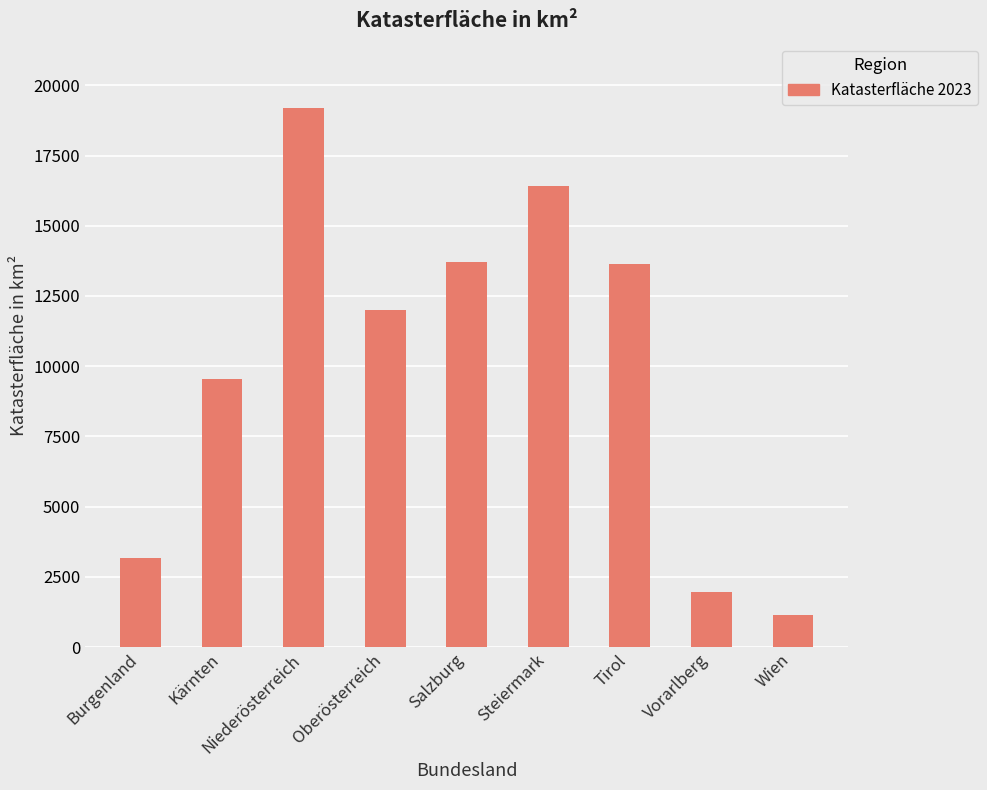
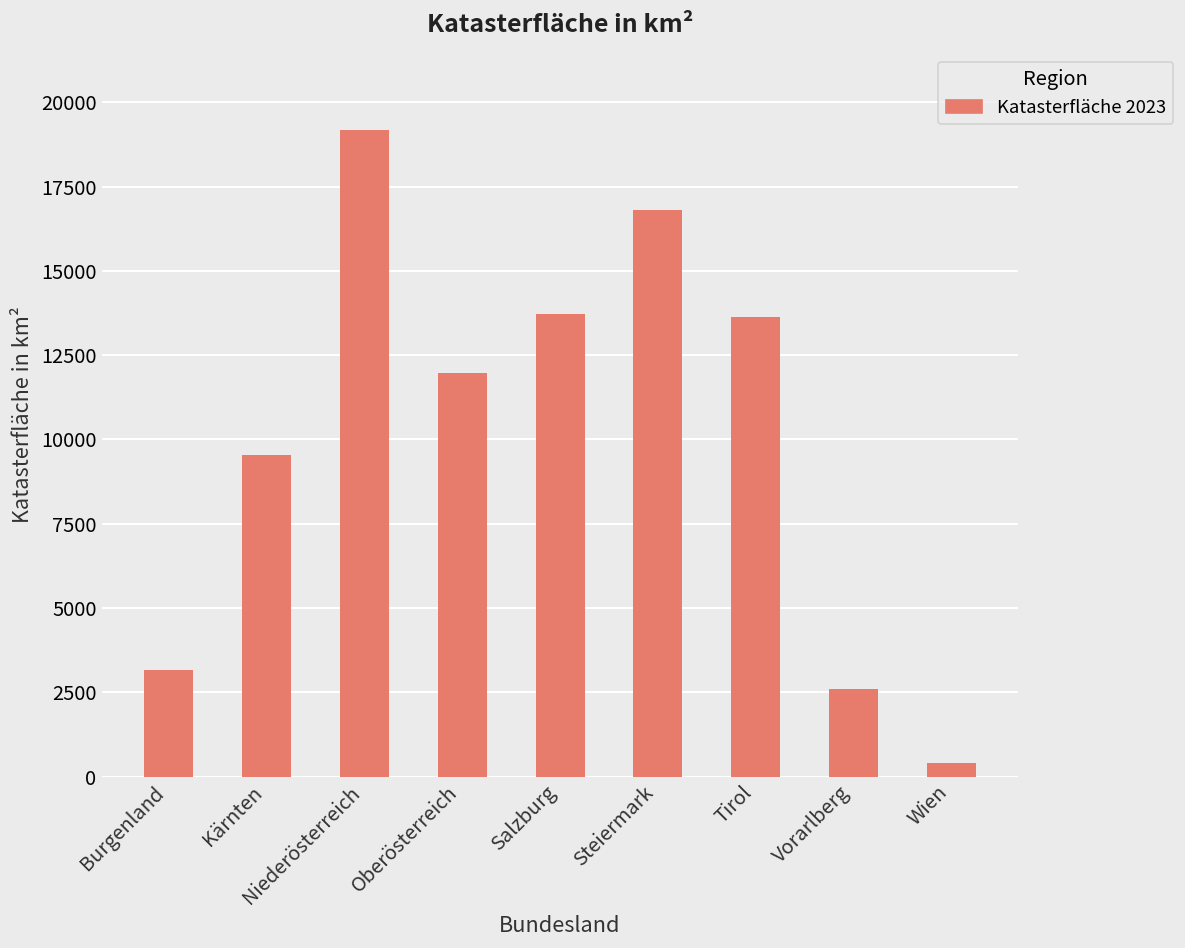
  {
    "Burgenland": 3200,
    "Kärnten": 9500,
    "Niederösterreich": 19200,
    "Oberösterreich": 12000,
    "Salzburg": 13700,
-   "Steiermark": 16400,
+   "Steiermark": 16800,
    "Tirol": 13600,
-   "Vorarlberg": 2000,
-   "Wien": 1100
+   "Vorarlberg": 2600,
+   "Wien": 400
  }
